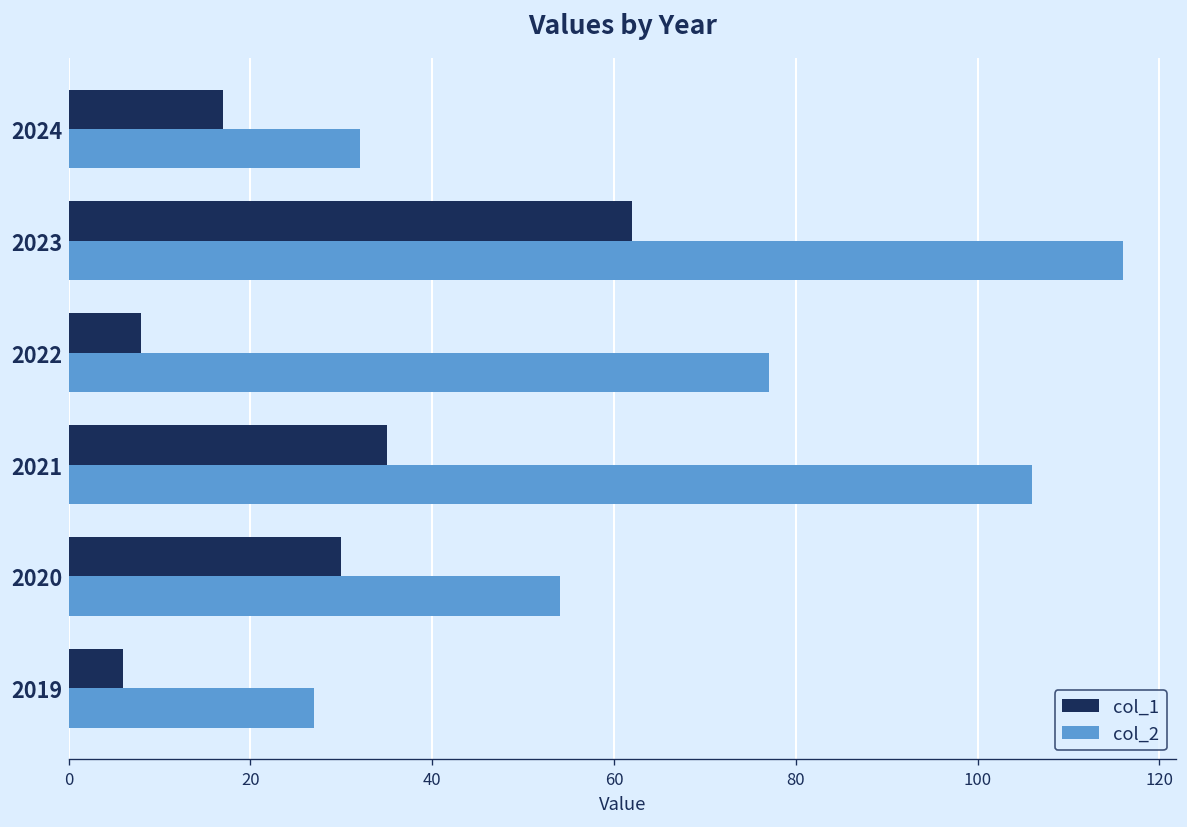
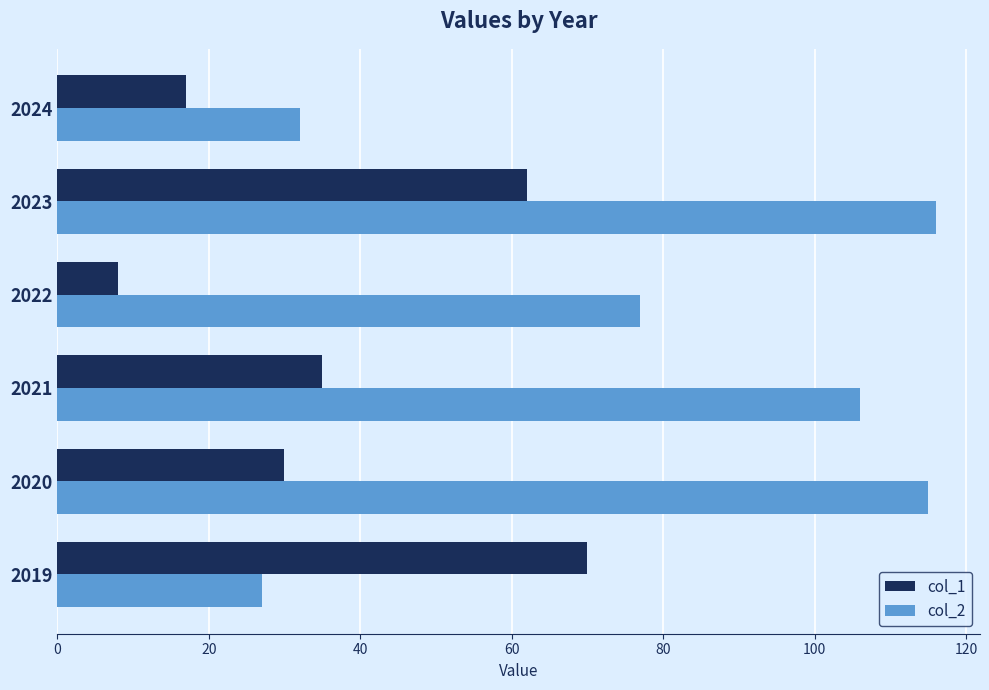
  {
    "col_1": {
      "2024": 17,
      "2023": 62,
      "2022": 8,
      "2021": 35,
      "2020": 30,
-     "2019": 6
+     "2019": 70
    },
    "col_2": {
      "2024": 32,
      "2023": 116,
      "2022": 77,
      "2021": 106,
-     "2020": 54,
+     "2020": 115,
      "2019": 27
    }
  }
